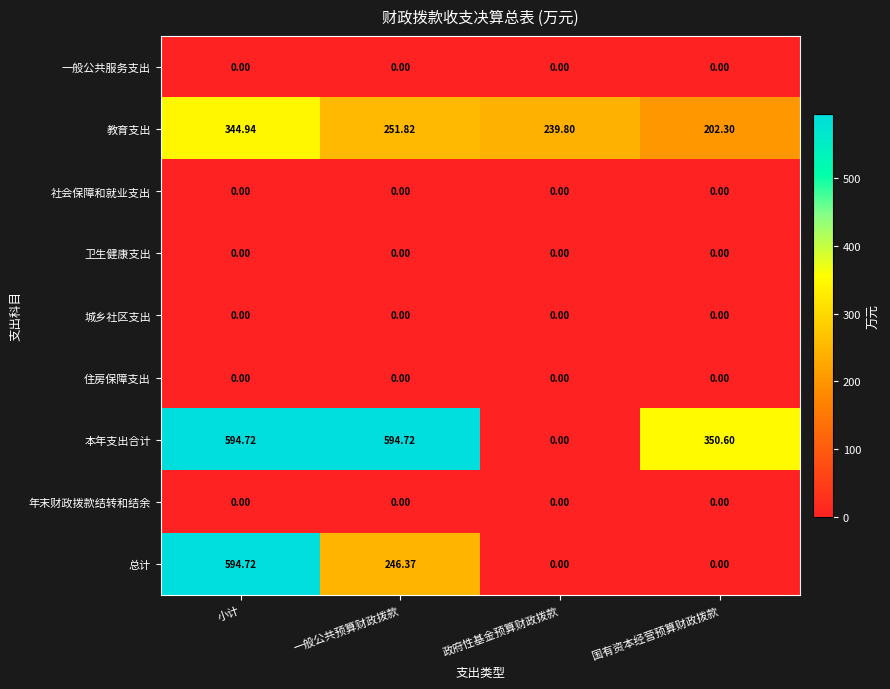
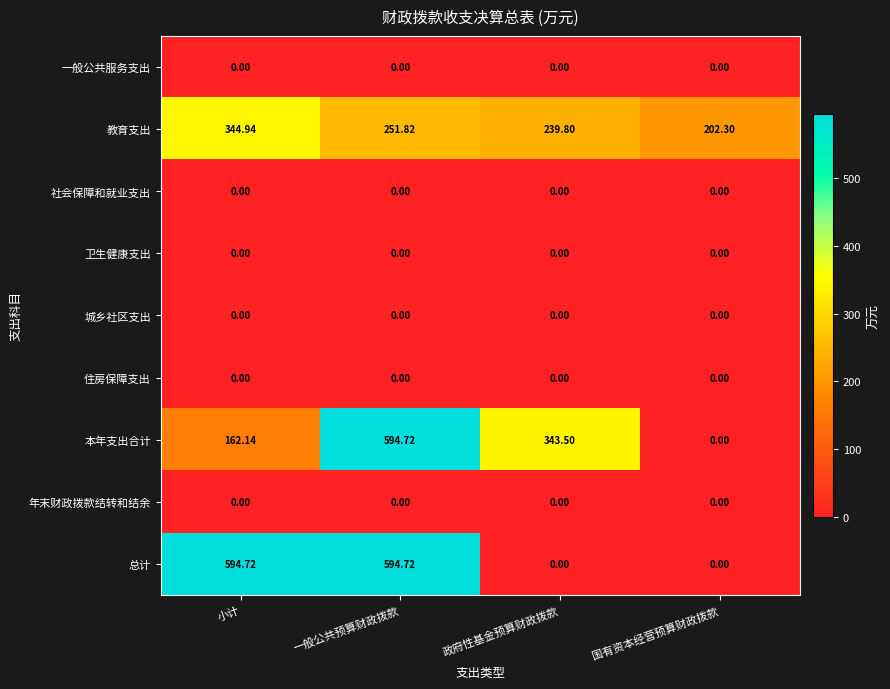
  {
    "一般公共服务支出": {
      "小计": 0.00,
      "一般公共预算财政拨款": 0.00,
      "政府性基金预算财政拨款": 0.00,
      "国有资本经营预算财政拨款": 0.00
    },
    "教育支出": {
      "小计": 344.94,
      "一般公共预算财政拨款": 251.82,
      "政府性基金预算财政拨款": 239.80,
      "国有资本经营预算财政拨款": 202.30
    },
    "社会保障和就业支出": {
      "小计": 0.00,
      "一般公共预算财政拨款": 0.00,
      "政府性基金预算财政拨款": 0.00,
      "国有资本经营预算财政拨款": 0.00
    },
    "卫生健康支出": {
      "小计": 0.00,
      "一般公共预算财政拨款": 0.00,
      "政府性基金预算财政拨款": 0.00,
      "国有资本经营预算财政拨款": 0.00
    },
    "城乡社区支出": {
      "小计": 0.00,
      "一般公共预算财政拨款": 0.00,
      "政府性基金预算财政拨款": 0.00,
      "国有资本经营预算财政拨款": 0.00
    },
    "住房保障支出": {
      "小计": 0.00,
      "一般公共预算财政拨款": 0.00,
      "政府性基金预算财政拨款": 0.00,
      "国有资本经营预算财政拨款": 0.00
    },
    "本年支出合计": {
-     "小计": 594.72,
+     "小计": 162.14,
      "一般公共预算财政拨款": 594.72,
-     "政府性基金预算财政拨款": 0.00,
-     "国有资本经营预算财政拨款": 350.60
+     "政府性基金预算财政拨款": 343.50,
+     "国有资本经营预算财政拨款": 0.00
    },
    "年末财政拨款结转和结余": {
      "小计": 0.00,
      "一般公共预算财政拨款": 0.00,
      "政府性基金预算财政拨款": 0.00,
      "国有资本经营预算财政拨款": 0.00
    },
    "总计": {
      "小计": 594.72,
-     "一般公共预算财政拨款": 246.37,
+     "一般公共预算财政拨款": 594.72,
      "政府性基金预算财政拨款": 0.00,
      "国有资本经营预算财政拨款": 0.00
    }
  }
